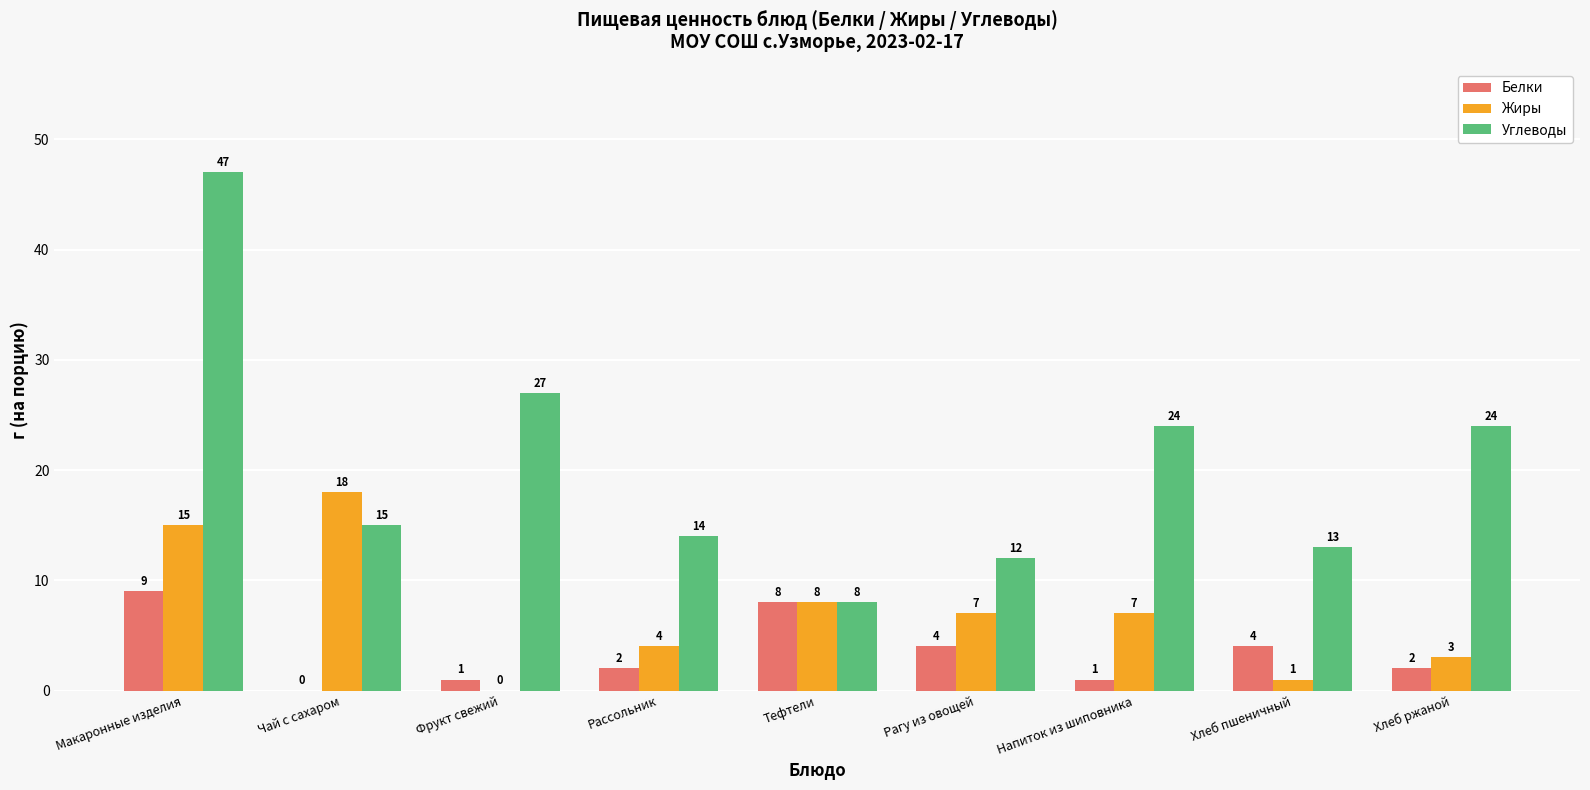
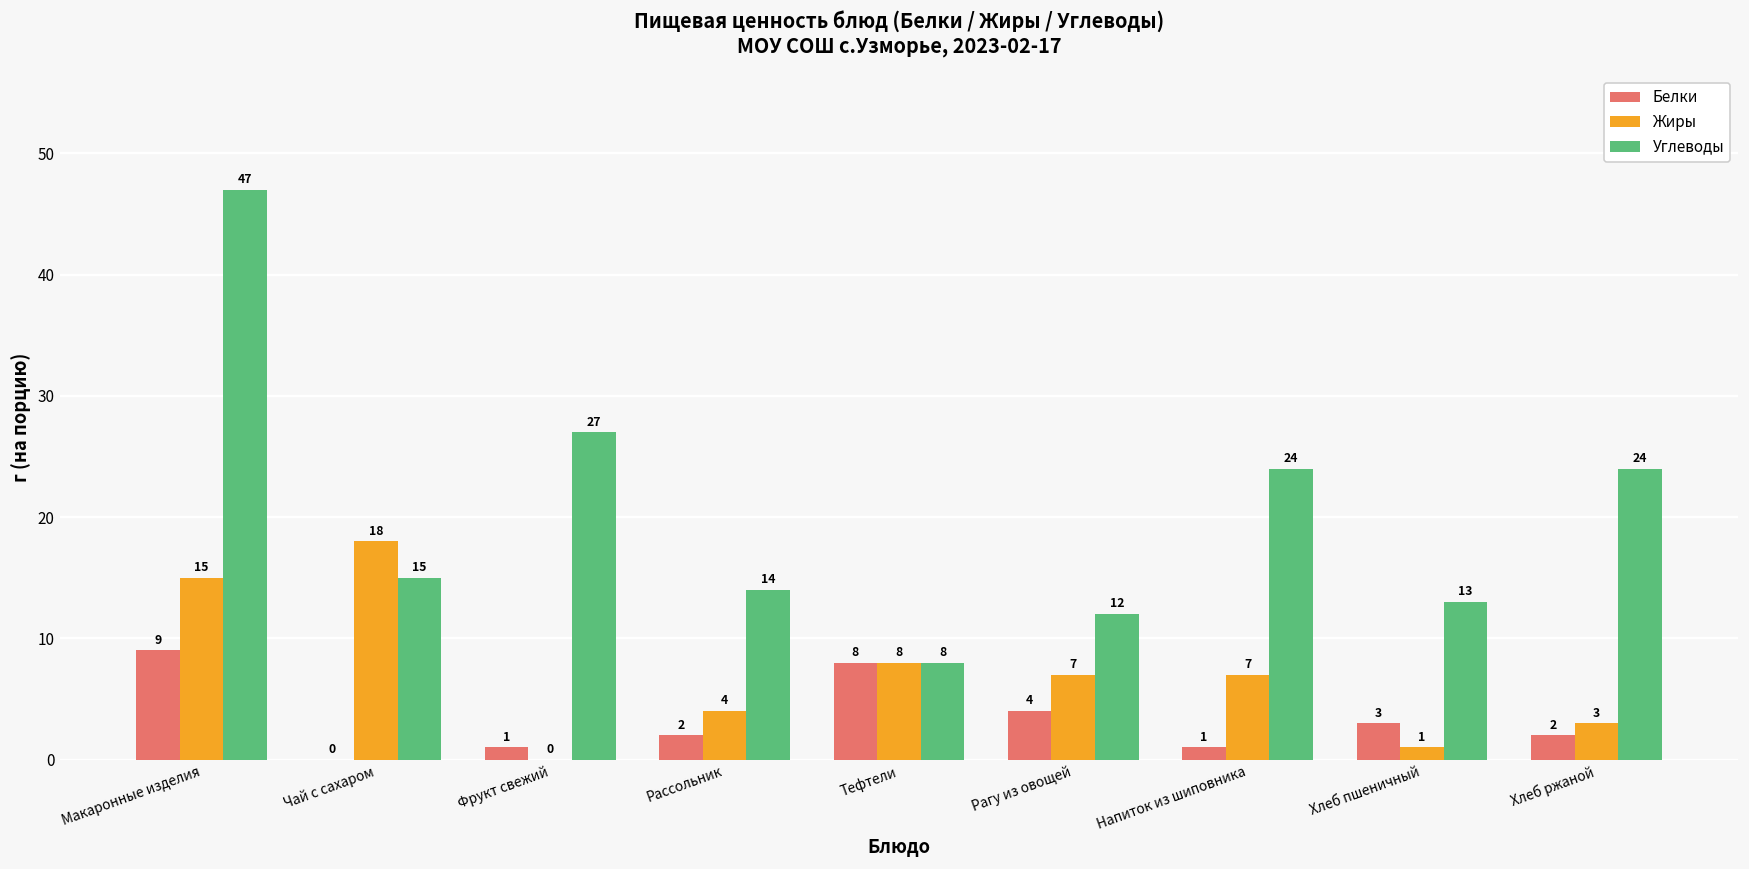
  {
    "Белки": {
      "Макаронные изделия": 9,
      "Чай с сахаром": 0,
      "Фрукт свежий": 1,
      "Рассольник": 2,
      "Тефтели": 8,
      "Рагу из овощей": 4,
      "Напиток из шиповника": 1,
-     "Хлеб пшеничный": 4,
+     "Хлеб пшеничный": 3,
      "Хлеб ржаной": 2
    },
    "Жиры": {
      "Макаронные изделия": 15,
      "Чай с сахаром": 18,
      "Фрукт свежий": 0,
      "Рассольник": 4,
      "Тефтели": 8,
      "Рагу из овощей": 7,
      "Напиток из шиповника": 7,
      "Хлеб пшеничный": 1,
      "Хлеб ржаной": 3
    },
    "Углеводы": {
      "Макаронные изделия": 47,
      "Чай с сахаром": 15,
      "Фрукт свежий": 27,
      "Рассольник": 14,
      "Тефтели": 8,
      "Рагу из овощей": 12,
      "Напиток из шиповника": 24,
      "Хлеб пшеничный": 13,
      "Хлеб ржаной": 24
    }
  }
